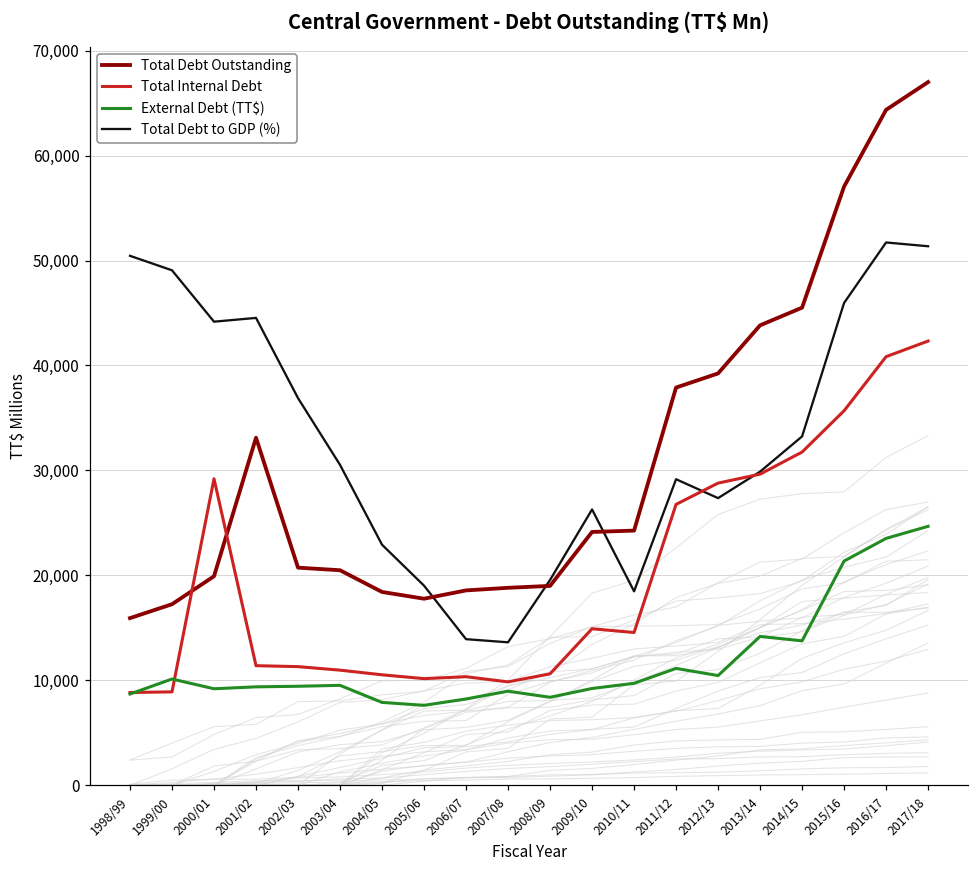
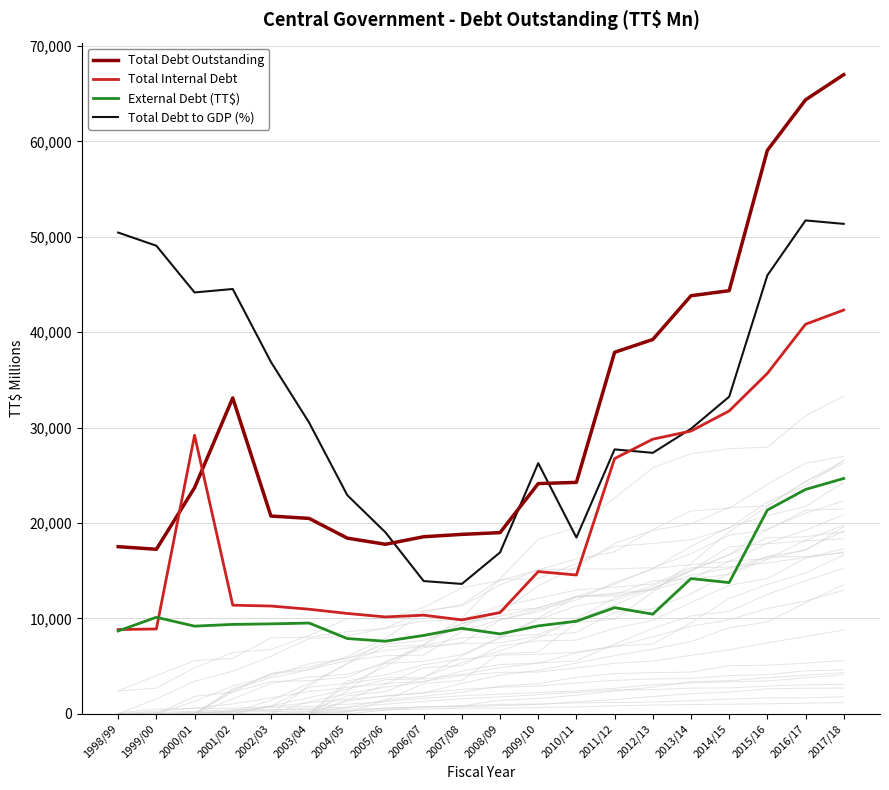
  {
    "Total Debt Outstanding": {
-     "1998/99": "16,000",
+     "1998/99": "18,000",
      "1999/00": "17,000",
-     "2000/01": "20,000",
+     "2000/01": "24,000",
      "2001/02": "33,000",
      "2002/03": "21,000",
      "2003/04": "20,000",
      "2004/05": "18,000",
      "2005/06": "18,000",
      "2006/07": "19,000",
      "2007/08": "19,000",
      "2008/09": "19,000",
      "2009/10": "24,000",
      "2010/11": "24,000",
      "2011/12": "38,000",
      "2012/13": "39,000",
      "2013/14": "44,000",
-     "2014/15": "46,000",
-     "2015/16": "57,000",
+     "2014/15": "44,000",
+     "2015/16": "59,000",
      "2016/17": "64,000",
      "2017/18": "67,000"
    },
    "Total Internal Debt": {
      "1999/00": "9,000",
      "2000/01": "29,000",
      "2001/02": "11,000",
      "2002/03": "11,000",
      "2003/04": "11,000",
      "2004/05": "11,000",
      "2006/07": "10,000",
      "2010/11": "15,000",
      "2011/12": "27,000",
      "2012/13": "29,000",
      "2014/15": "32,000",
      "2015/16": "36,000",
      "2016/17": "41,000",
      "2017/18": "42,000"
    },
    "External Debt (TT$)": {
      "1999/00": "10,000",
      "2000/01": "9,000",
      "2001/02": "9,000",
      "2002/03": "9,000",
      "2003/04": "10,000",
      "2008/09": "8,000",
      "2009/10": "9,000",
      "2011/12": "11,000",
      "2012/13": "10,000",
      "2014/15": "14,000",
      "2015/16": "21,000",
      "2016/17": "24,000",
      "2017/18": "25,000"
    },
    "Total Debt to GDP (%)": {
      "1998/99": "50,000",
      "1999/00": "49,000",
      "2000/01": "44,000",
      "2001/02": "45,000",
      "2002/03": "37,000",
      "2003/04": "31,000",
      "2004/05": "23,000",
      "2005/06": "19,000",
      "2006/07": "14,000",
      "2007/08": "14,000",
-     "2008/09": "20,000",
+     "2008/09": "17,000",
      "2009/10": "26,000",
      "2010/11": "18,000",
-     "2011/12": "29,000",
+     "2011/12": "28,000",
      "2012/13": "27,000",
      "2014/15": "33,000",
      "2015/16": "46,000",
      "2016/17": "52,000",
      "2017/18": "51,000"
    }
  }
